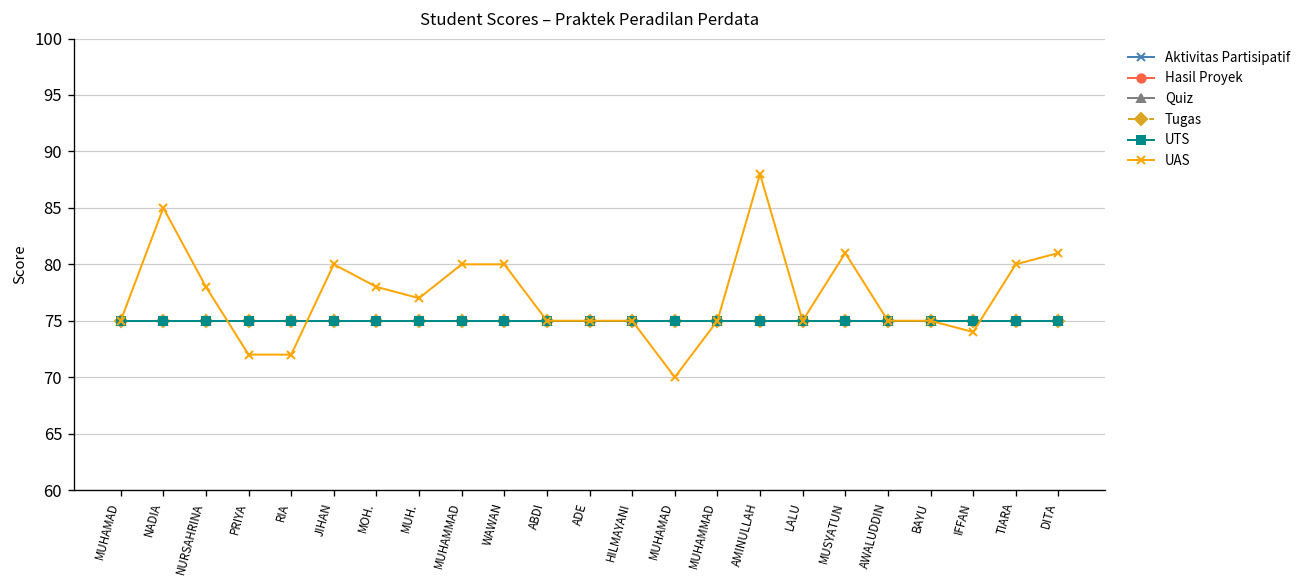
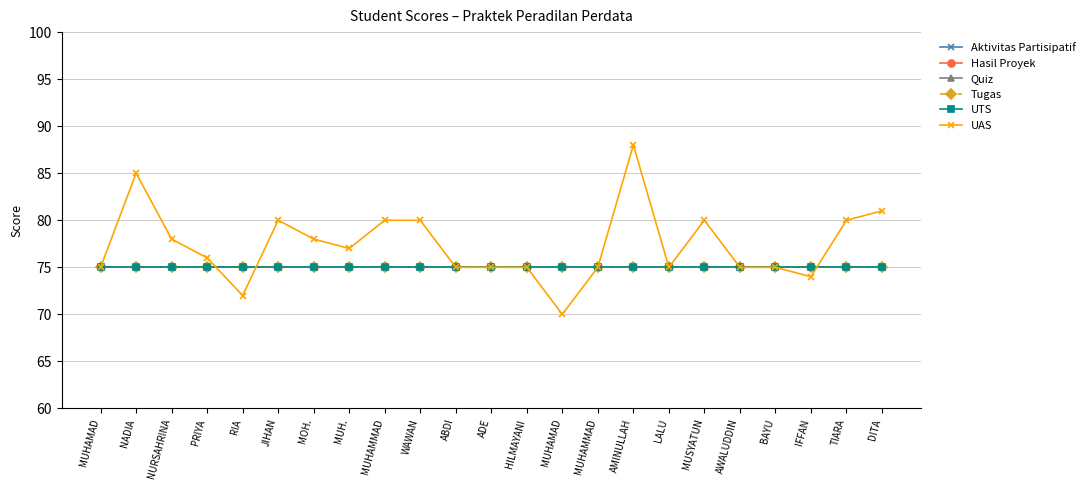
  {
    "UTS": {
      "NADIA": 75,
      "NURSAHRINA": 75,
      "PRIYA": 75,
      "RIA": 75,
      "JIHAN": 75,
      "MOH.": 75,
      "MUH.": 75,
      "WAWAN": 75,
      "AMINULLAH": 75,
      "MUSYATUN": 75,
      "IFFAN": 75,
      "TIARA": 75,
      "DITA": 75
    },
    "UAS": {
      "NADIA": 85,
      "NURSAHRINA": 78,
-     "PRIYA": 72,
+     "PRIYA": 76,
      "RIA": 72,
      "JIHAN": 80,
      "MOH.": 78,
      "MUH.": 77,
      "WAWAN": 80,
      "AMINULLAH": 88,
-     "MUSYATUN": 81,
+     "MUSYATUN": 80,
      "IFFAN": 74,
      "TIARA": 80,
      "DITA": 81
    }
  }
